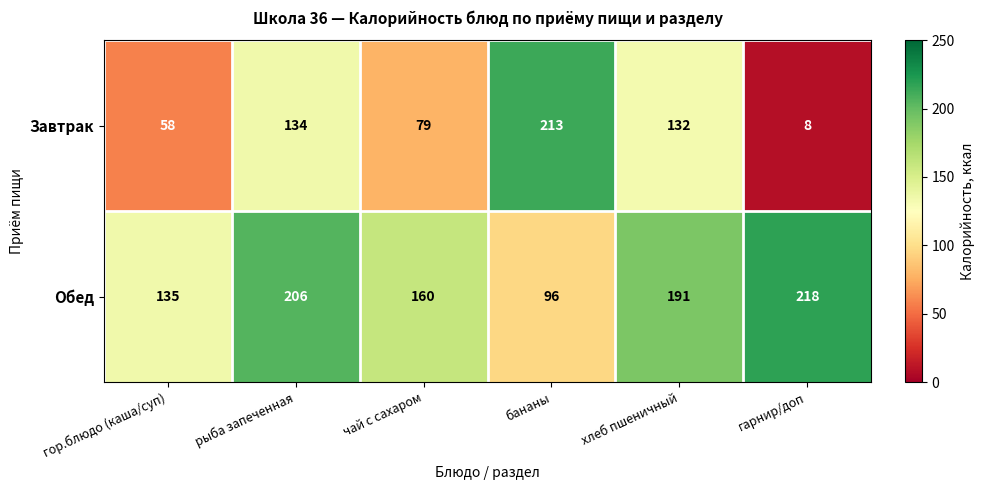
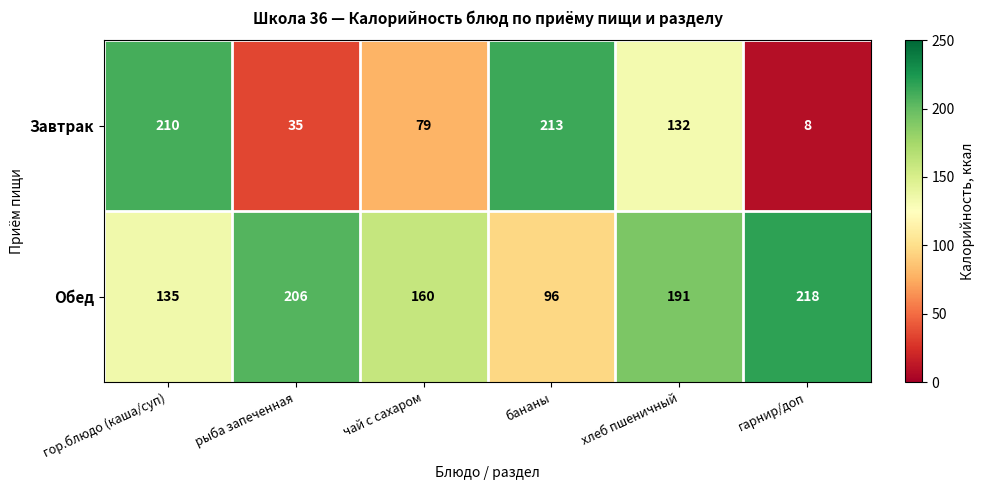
  {
    "Завтрак": {
-     "гор.блюдо (каша/суп)": 58,
-     "рыба запеченная": 134,
+     "гор.блюдо (каша/суп)": 210,
+     "рыба запеченная": 35,
      "чай с сахаром": 79,
      "бананы": 213,
      "хлеб пшеничный": 132,
      "гарнир/доп": 8
    },
    "Обед": {
      "гор.блюдо (каша/суп)": 135,
      "рыба запеченная": 206,
      "чай с сахаром": 160,
      "бананы": 96,
      "хлеб пшеничный": 191,
      "гарнир/доп": 218
    }
  }
